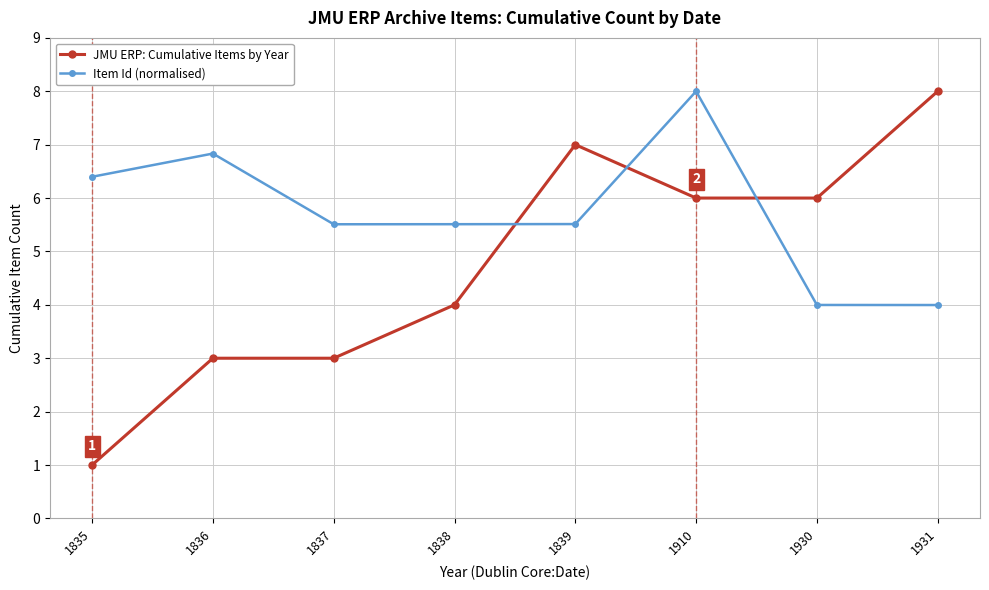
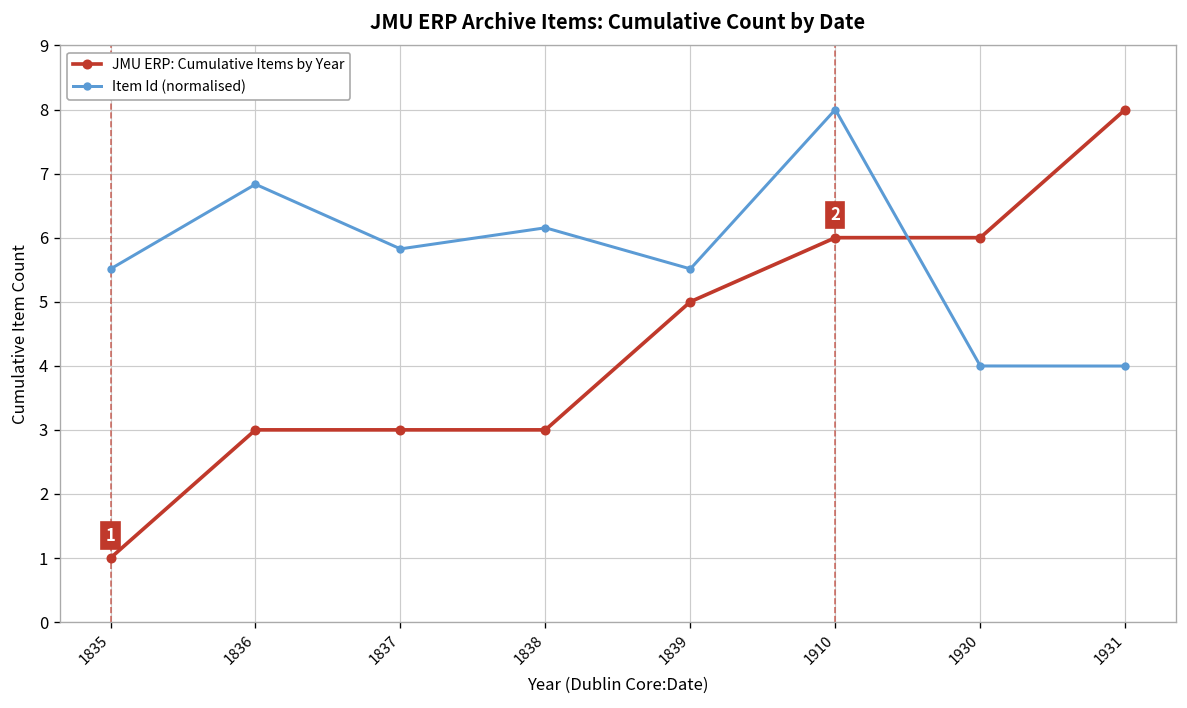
  {
    "JMU ERP: Cumulative Items by Year": {
      "1836": 3,
      "1837": 3,
-     "1838": 4,
-     "1839": 7,
+     "1838": 3,
+     "1839": 5,
      "1930": 6,
      "1931": 8
    },
    "Item Id (normalised)": {
-     "1835": 6.4,
+     "1835": 5.5,
      "1836": 6.8,
-     "1837": 5.5,
-     "1838": 5.5,
+     "1837": 5.8,
+     "1838": 6.2,
      "1839": 5.5,
      "1910": 8.0,
      "1930": 4.0,
      "1931": 4.0
    }
  }
